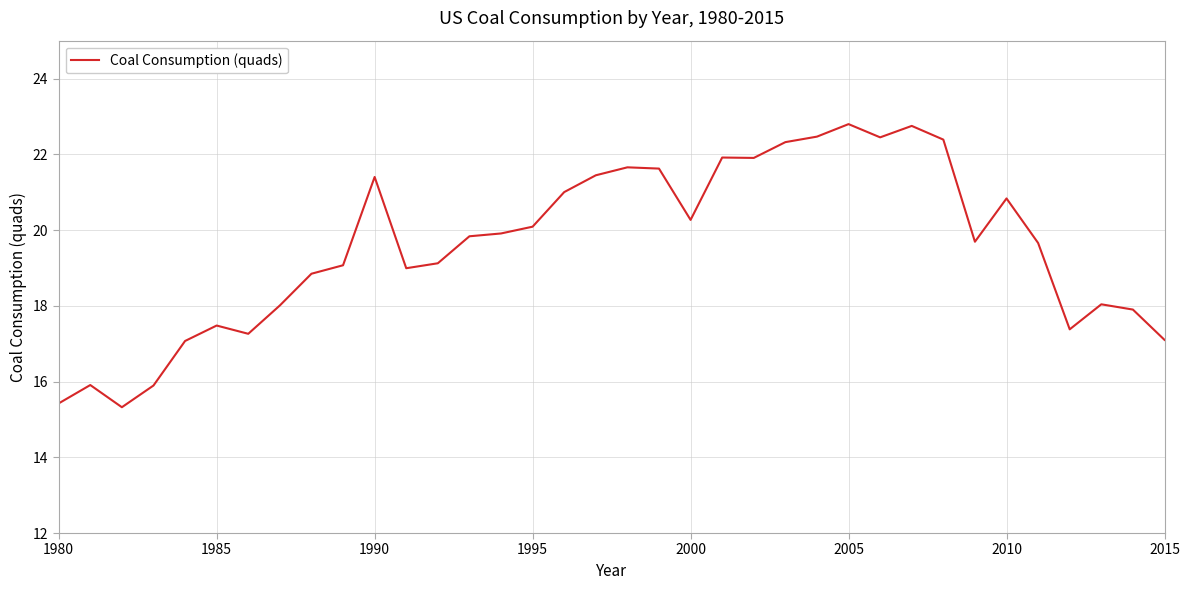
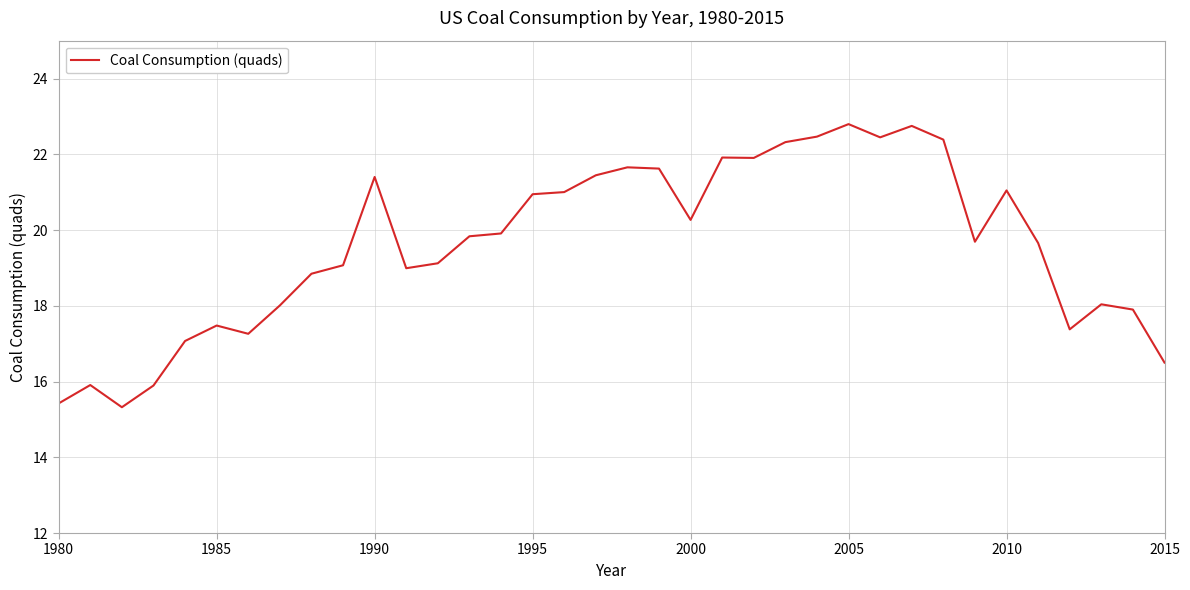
  {
    "1980": 15.4,
    "1985": 17.5,
    "1990": 21.4,
-   "1995": 20.1,
+   "1995": 20.9,
    "2000": 20.3,
    "2005": 22.8,
-   "2010": 20.8,
-   "2015": 17.1
+   "2010": 21.0,
+   "2015": 16.5
  }
